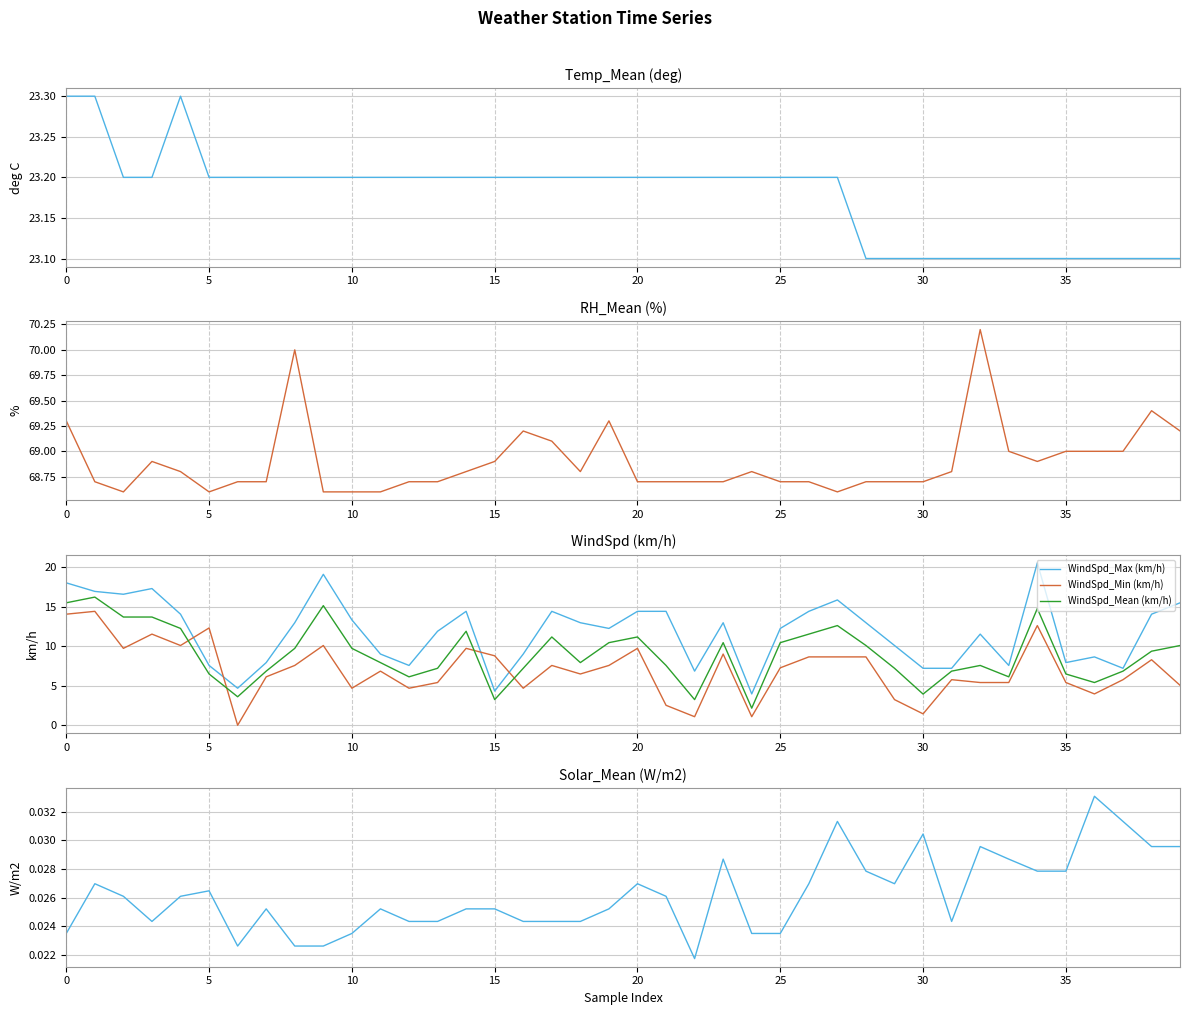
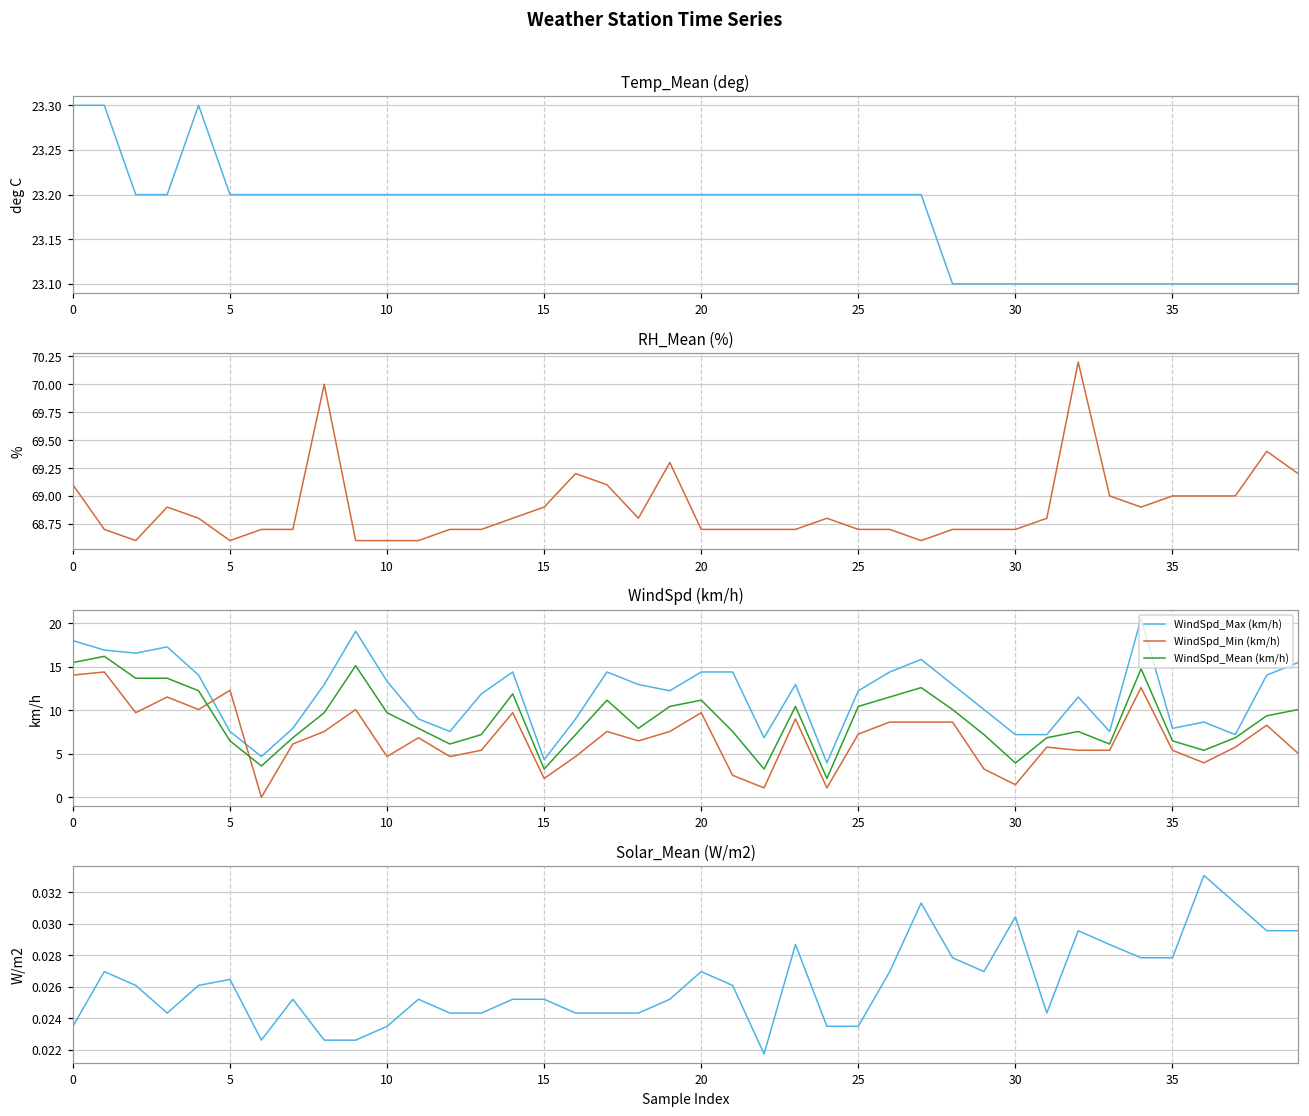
  {
    "Temp_Mean (deg)": {
      "0": 23.30,
      "5": 23.20,
      "10": 23.20,
      "15": 23.20,
      "20": 23.20,
      "25": 23.20,
      "30": 23.10,
      "35": 23.10
    },
    "RH_Mean (%)": {
-     "0": 69.3,
+     "0": 69.1,
      "5": 68.6,
      "10": 68.6,
      "15": 68.9,
      "20": 68.7,
      "25": 68.7,
      "30": 68.7,
      "35": 69.0
    },
    "WindSpd (km/h)": {
      "WindSpd_Max (km/h)": {
        "0": 18,
        "5": 8,
        "10": 13,
        "15": 4,
        "20": 14,
        "25": 12,
        "30": 7,
        "35": 8
      },
      "WindSpd_Min (km/h)": {
        "0": 14,
        "5": 12,
        "10": 5,
-       "15": 9,
+       "15": 2,
        "20": 10,
        "25": 7,
        "30": 1,
        "35": 5
      },
      "WindSpd_Mean (km/h)": {
        "0": 15,
        "5": 6,
        "10": 10,
        "15": 3,
        "20": 11,
        "25": 10,
        "30": 4,
        "35": 6
      }
    },
    "Solar_Mean (W/m2)": {
      "0": 0.0235,
      "5": 0.0265,
      "10": 0.0235,
      "15": 0.0252,
      "20": 0.0270,
      "25": 0.0235,
      "30": 0.0304,
      "35": 0.0278
    }
  }
